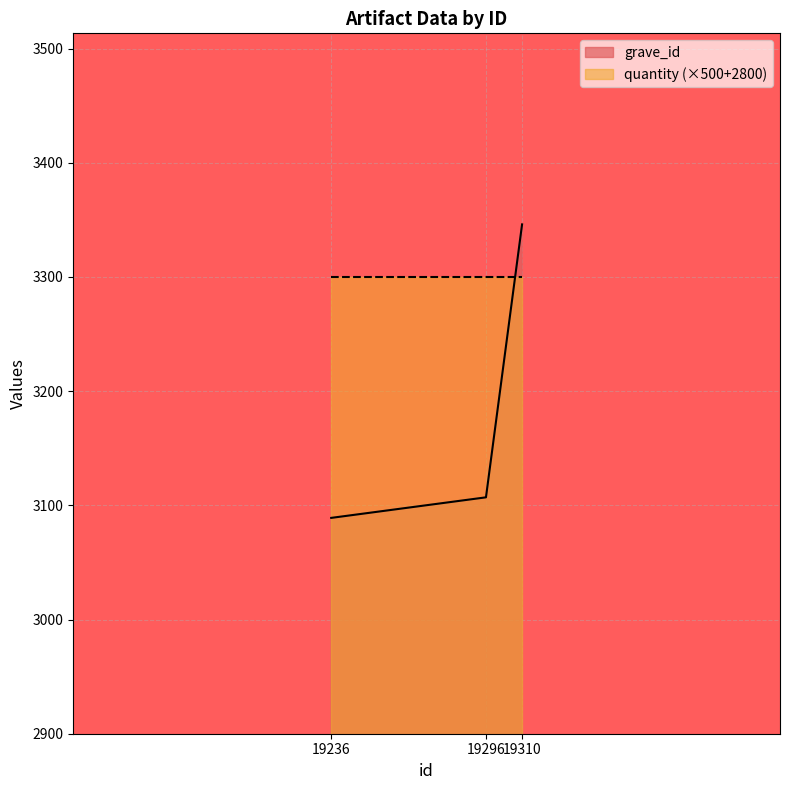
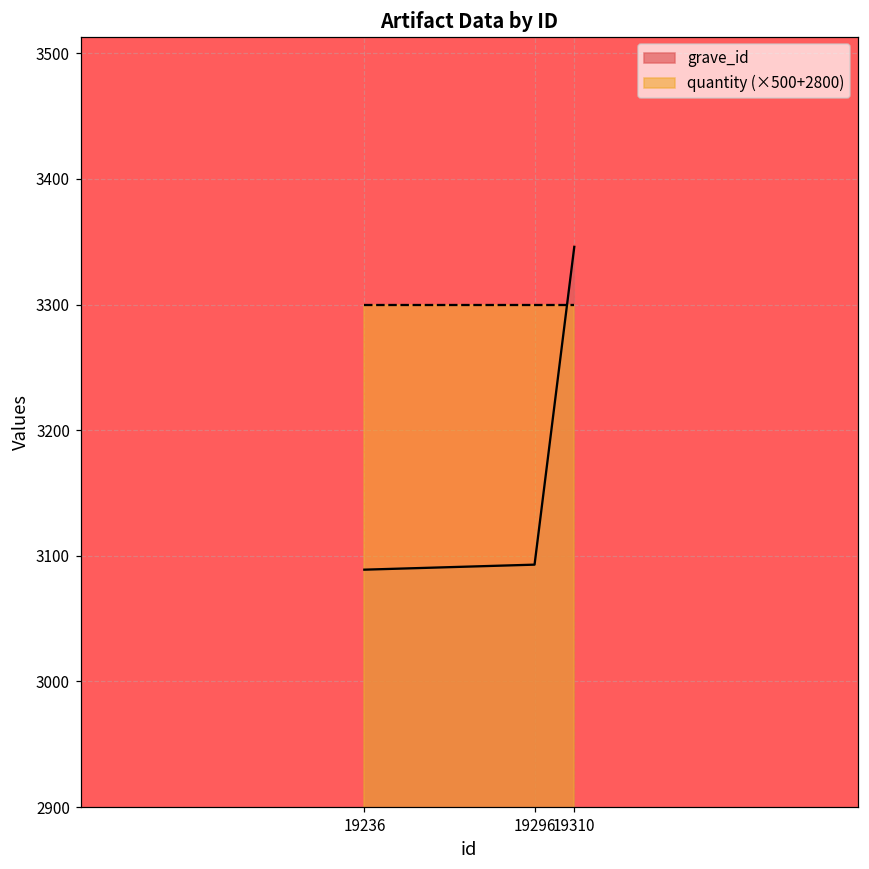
  {
    "grave_id": {
      "19236": 3089,
-     "19296": 3107,
+     "19296": 3093,
      "19310": 3346
    },
    "quantity (×500+2800)": {
      "19236": 3300,
      "19296": 3300,
      "19310": 3300
    }
  }
